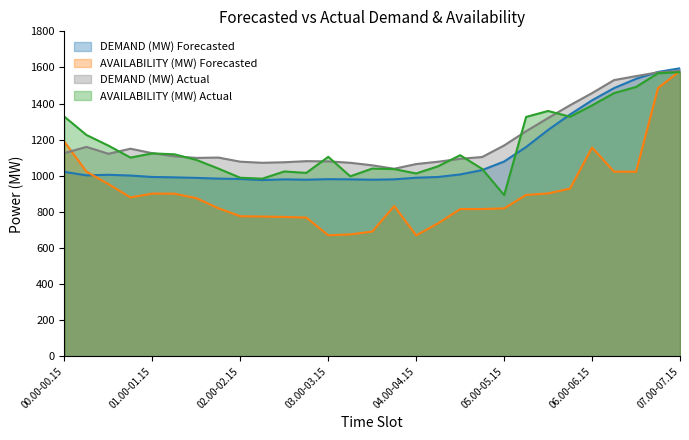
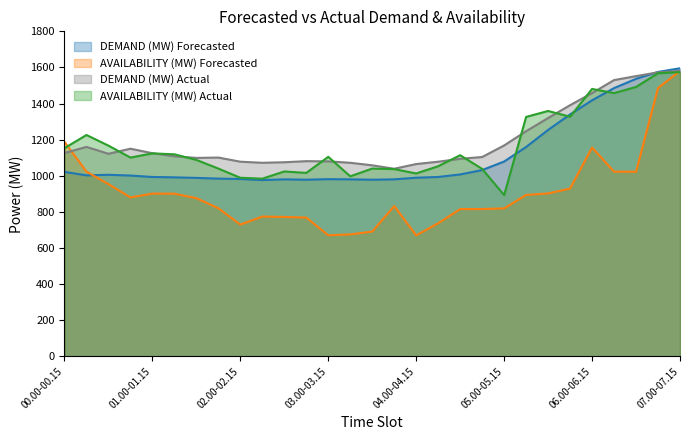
  {
    "AVAILABILITY (MW) Forecasted": {
      "00.00-00.15": 1190,
      "01.00-01.15": 900,
-     "02.00-02.15": 780,
+     "02.00-02.15": 730,
      "03.00-03.15": 670,
      "04.00-04.15": 670,
      "05.00-05.15": 820,
      "06.00-06.15": 1160
    },
    "AVAILABILITY (MW) Actual": {
-     "00.00-00.15": 1330,
+     "00.00-00.15": 1150,
      "03.00-03.15": 1110,
      "04.00-04.15": 1010,
      "05.00-05.15": 890,
-     "06.00-06.15": 1390
+     "06.00-06.15": 1480
    }
  }
